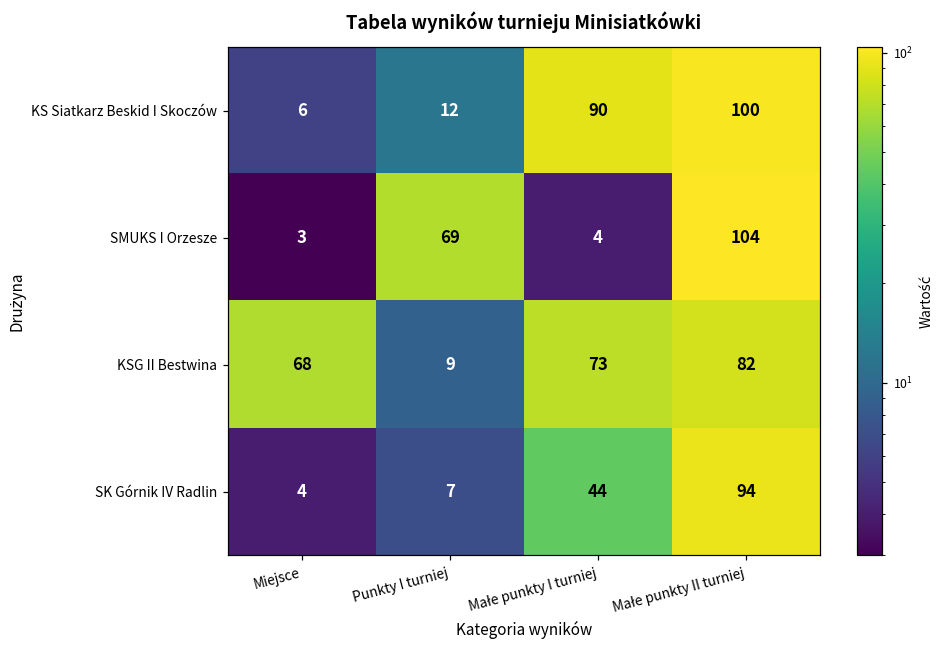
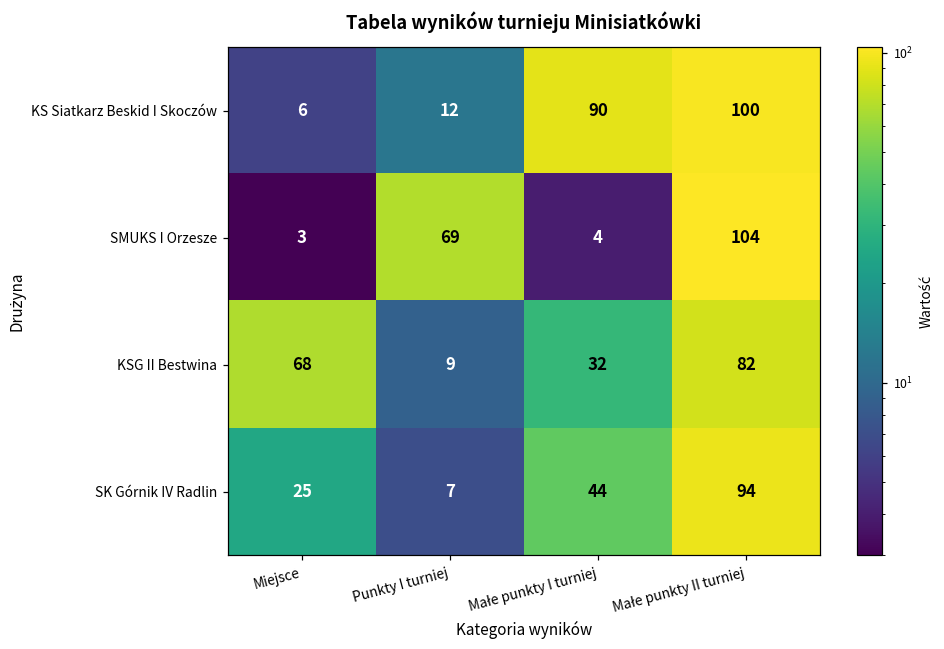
  {
    "KS Siatkarz Beskid I Skoczów": {
      "Miejsce": 6,
      "Punkty I turniej": 12,
      "Małe punkty I turniej": 90,
      "Małe punkty II turniej": 100
    },
    "SMUKS I Orzesze": {
      "Miejsce": 3,
      "Punkty I turniej": 69,
      "Małe punkty I turniej": 4,
      "Małe punkty II turniej": 104
    },
    "KSG II Bestwina": {
      "Miejsce": 68,
      "Punkty I turniej": 9,
-     "Małe punkty I turniej": 73,
+     "Małe punkty I turniej": 32,
      "Małe punkty II turniej": 82
    },
    "SK Górnik IV Radlin": {
-     "Miejsce": 4,
+     "Miejsce": 25,
      "Punkty I turniej": 7,
      "Małe punkty I turniej": 44,
      "Małe punkty II turniej": 94
    }
  }
